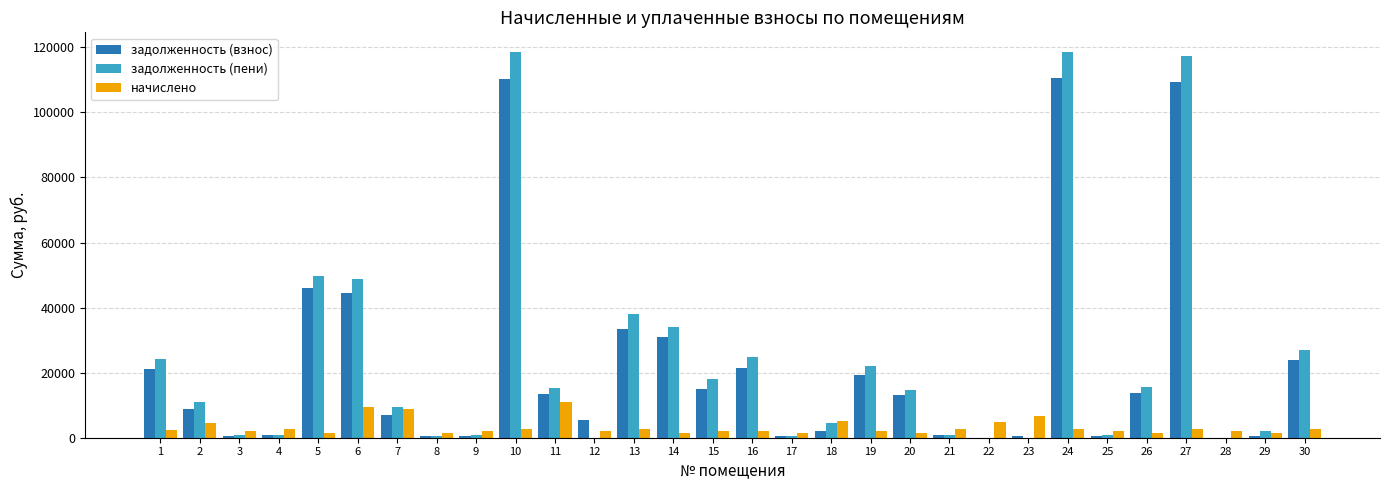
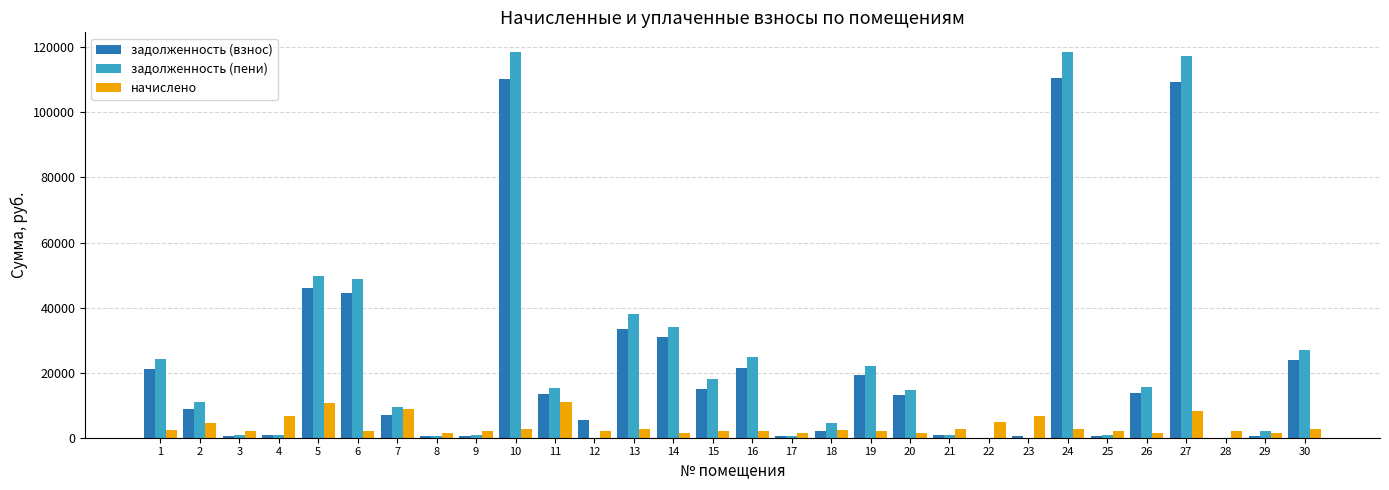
  {
    "начислено": {
      "1": 2000,
      "2": 5000,
      "3": 2000,
-     "4": 3000,
-     "5": 1000,
-     "6": 9000,
+     "4": 7000,
+     "5": 11000,
+     "6": 2000,
      "7": 9000,
      "8": 1000,
      "9": 2000,
      "10": 3000,
      "11": 11000,
      "12": 2000,
      "13": 3000,
      "14": 1000,
      "15": 2000,
      "16": 2000,
      "17": 1000,
-     "18": 5000,
+     "18": 2000,
      "19": 2000,
      "20": 1000,
      "21": 3000,
      "22": 5000,
      "23": 7000,
      "24": 3000,
      "25": 2000,
      "26": 2000,
-     "27": 3000,
+     "27": 8000,
      "28": 2000,
      "29": 1000,
      "30": 3000
    }
  }
